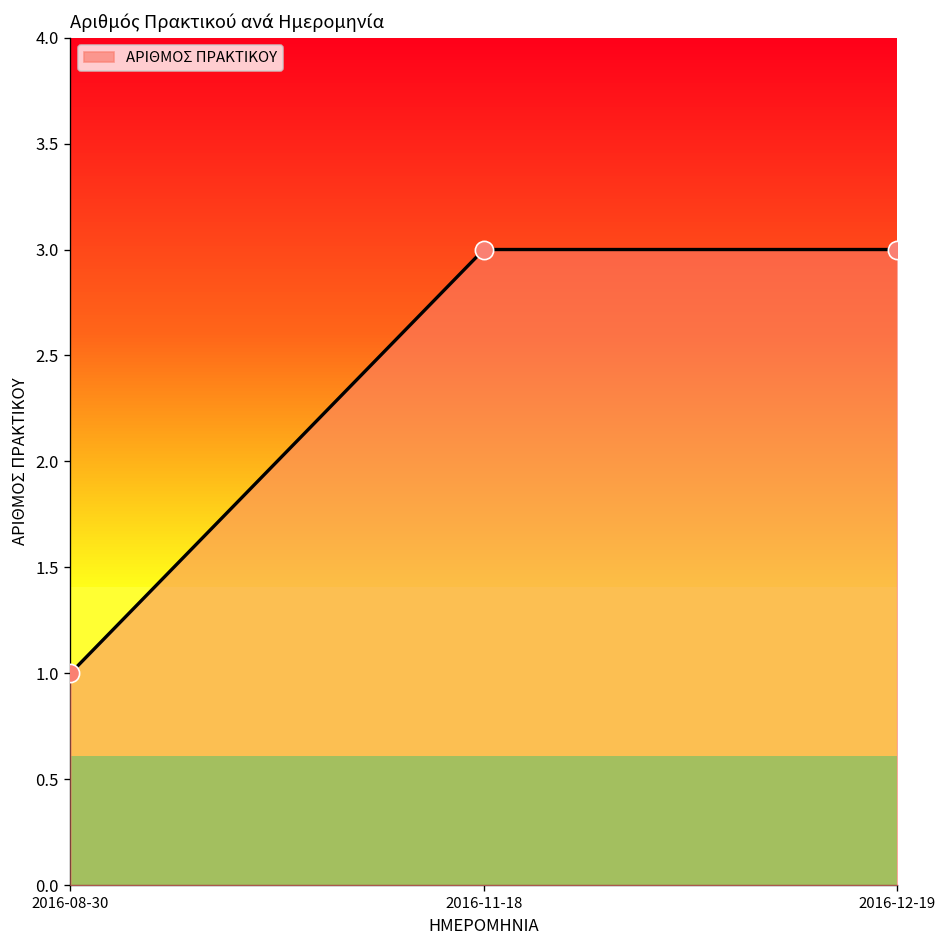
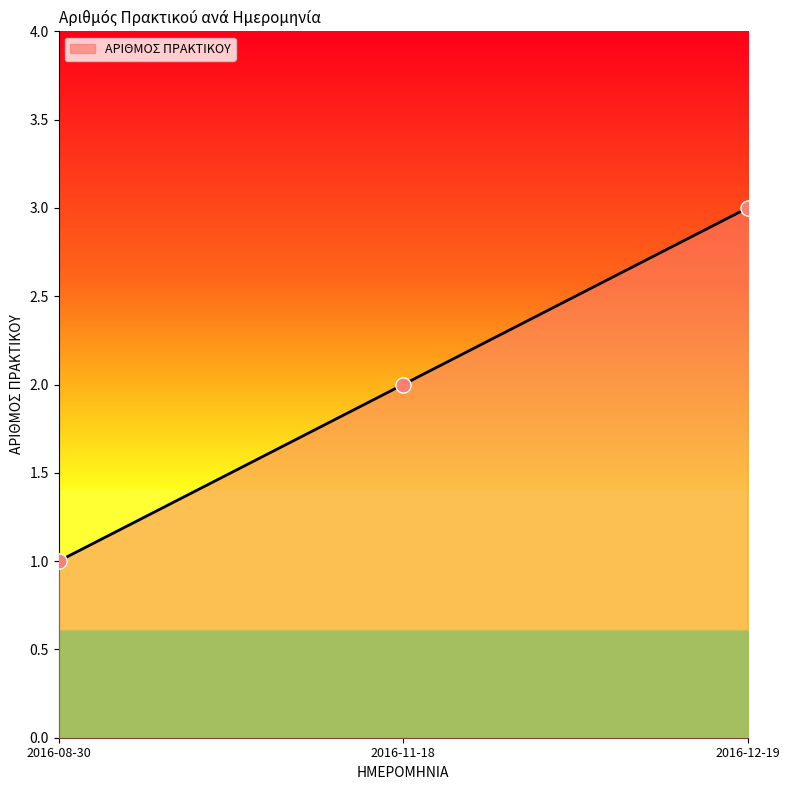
  {
    "2016-08-30": 1,
-   "2016-11-18": 3,
+   "2016-11-18": 2,
    "2016-12-19": 3
  }
